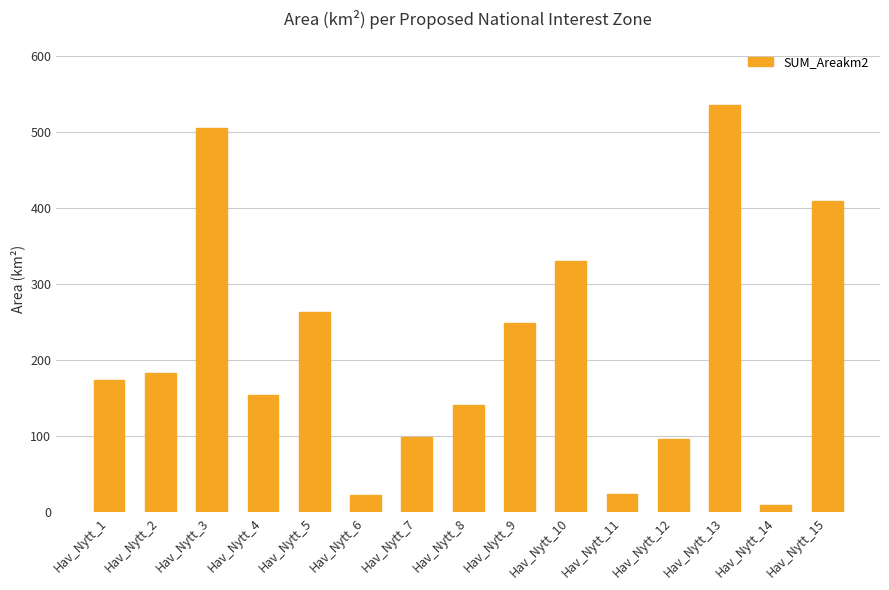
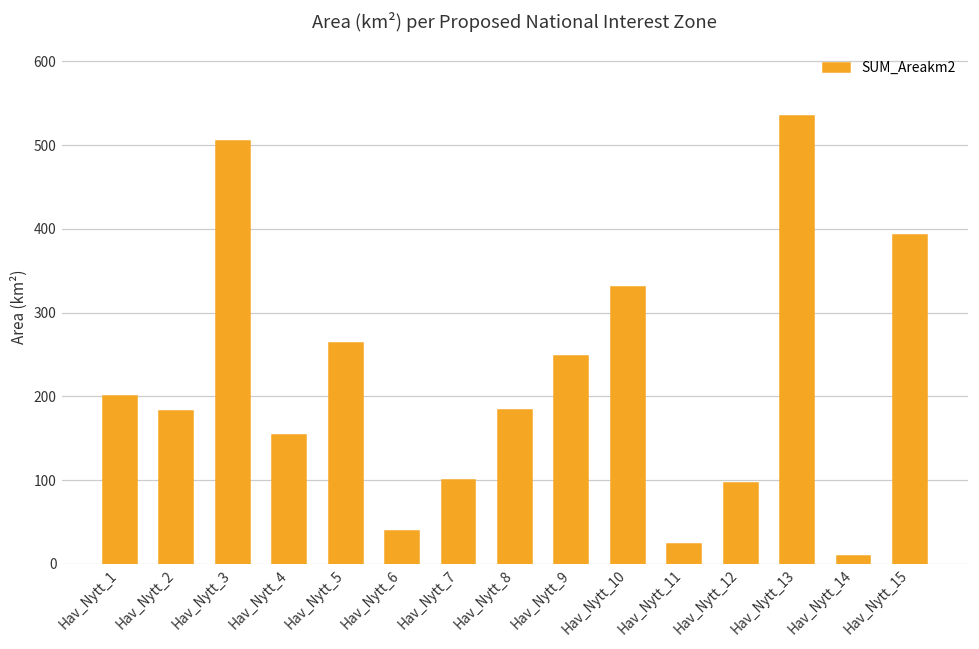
  {
-   "Hav_Nytt_1": 170,
+   "Hav_Nytt_1": 200,
    "Hav_Nytt_2": 180,
    "Hav_Nytt_3": 500,
    "Hav_Nytt_4": 150,
    "Hav_Nytt_5": 260,
-   "Hav_Nytt_6": 20,
+   "Hav_Nytt_6": 40,
    "Hav_Nytt_7": 100,
-   "Hav_Nytt_8": 140,
+   "Hav_Nytt_8": 180,
    "Hav_Nytt_9": 250,
    "Hav_Nytt_10": 330,
    "Hav_Nytt_11": 20,
    "Hav_Nytt_12": 100,
    "Hav_Nytt_13": 530,
    "Hav_Nytt_14": 10,
-   "Hav_Nytt_15": 410
+   "Hav_Nytt_15": 390
  }
